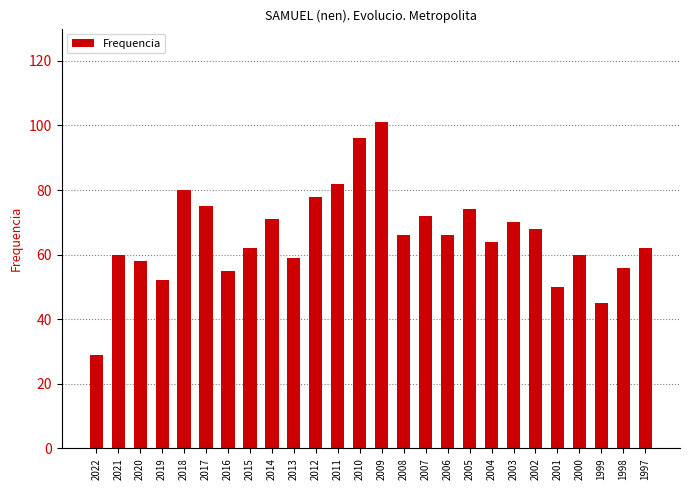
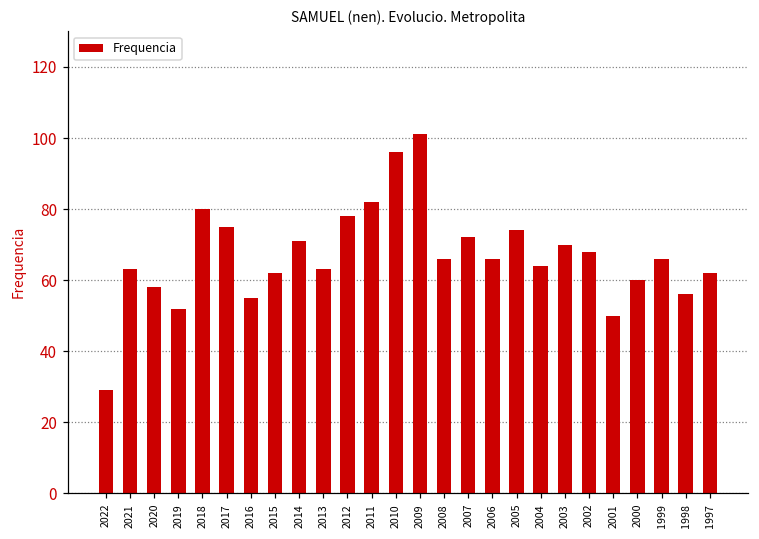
  {
    "2022": 29,
-   "2021": 60,
+   "2021": 63,
    "2020": 58,
    "2019": 52,
    "2018": 80,
    "2017": 75,
    "2016": 55,
    "2015": 62,
    "2014": 71,
-   "2013": 59,
+   "2013": 63,
    "2012": 78,
    "2011": 82,
    "2010": 96,
    "2009": 101,
    "2008": 66,
    "2007": 72,
    "2006": 66,
    "2005": 74,
    "2004": 64,
    "2003": 70,
    "2002": 68,
    "2001": 50,
    "2000": 60,
-   "1999": 45,
+   "1999": 66,
    "1998": 56,
    "1997": 62
  }
